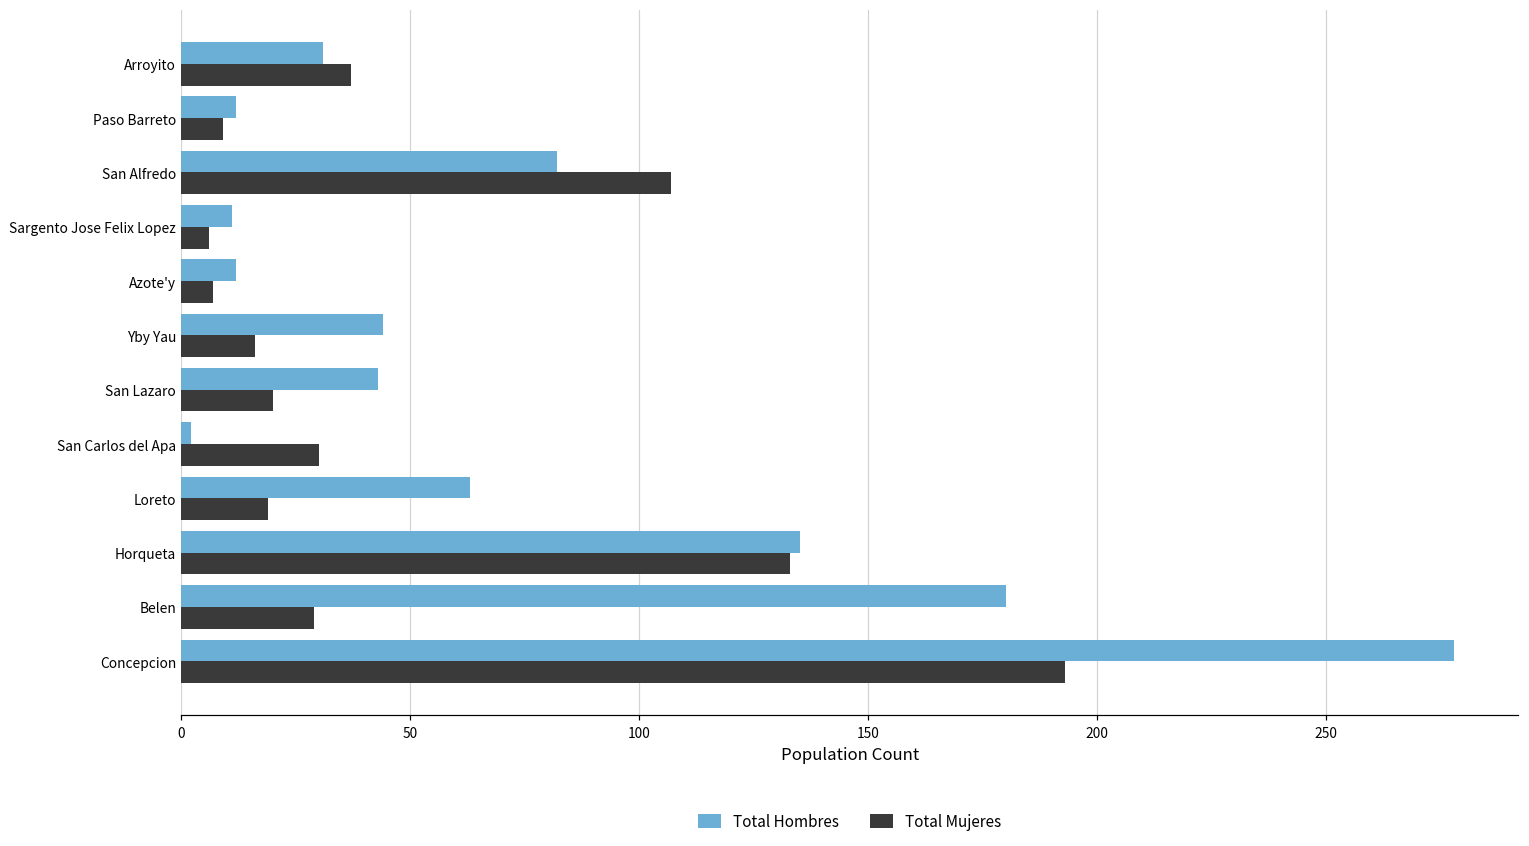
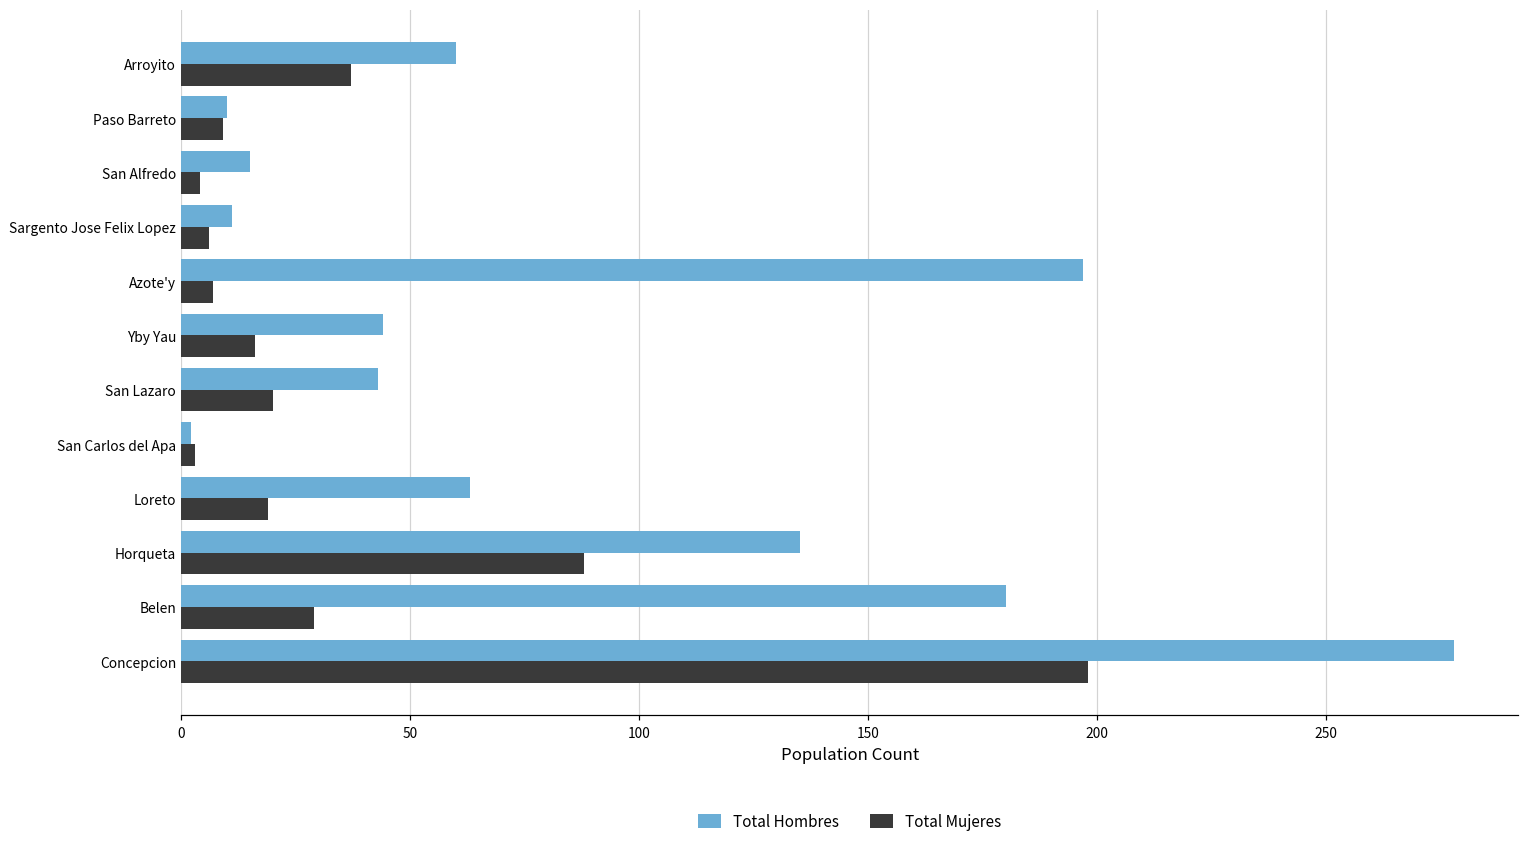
  {
    "Total Hombres": {
-     "Arroyito": 31,
-     "Paso Barreto": 12,
-     "San Alfredo": 82,
+     "Arroyito": 60,
+     "Paso Barreto": 10,
+     "San Alfredo": 15,
      "Sargento Jose Felix Lopez": 11,
-     "Azote'y": 12,
+     "Azote'y": 197,
      "Yby Yau": 44,
      "San Lazaro": 43,
      "San Carlos del Apa": 2,
      "Loreto": 63,
      "Horqueta": 135,
      "Belen": 180,
      "Concepcion": 278
    },
    "Total Mujeres": {
      "Arroyito": 37,
      "Paso Barreto": 9,
-     "San Alfredo": 107,
+     "San Alfredo": 4,
      "Sargento Jose Felix Lopez": 6,
      "Azote'y": 7,
      "Yby Yau": 16,
      "San Lazaro": 20,
-     "San Carlos del Apa": 30,
+     "San Carlos del Apa": 3,
      "Loreto": 19,
-     "Horqueta": 133,
+     "Horqueta": 88,
      "Belen": 29,
-     "Concepcion": 193
+     "Concepcion": 198
    }
  }
